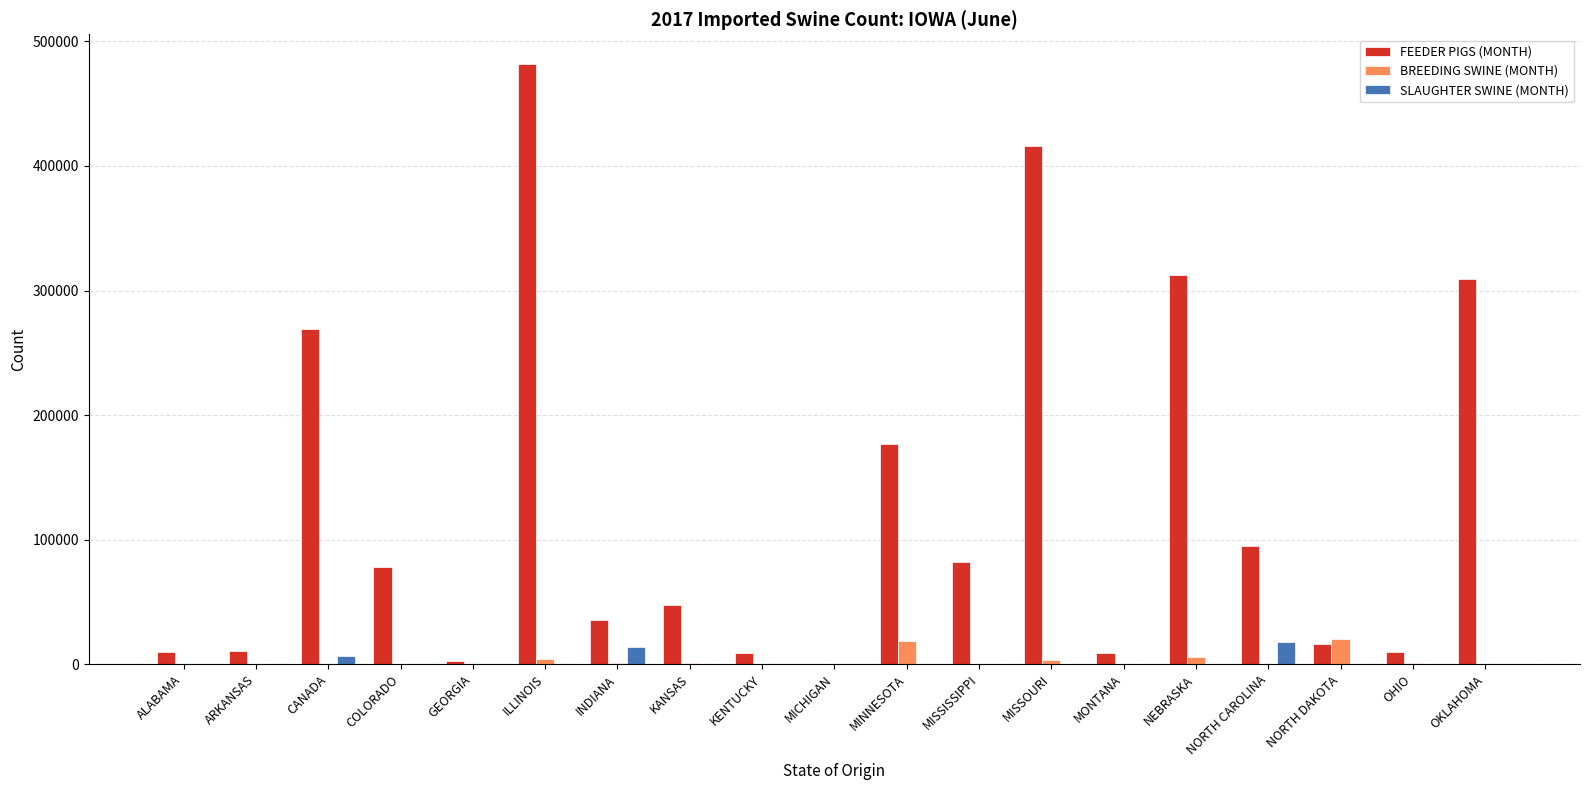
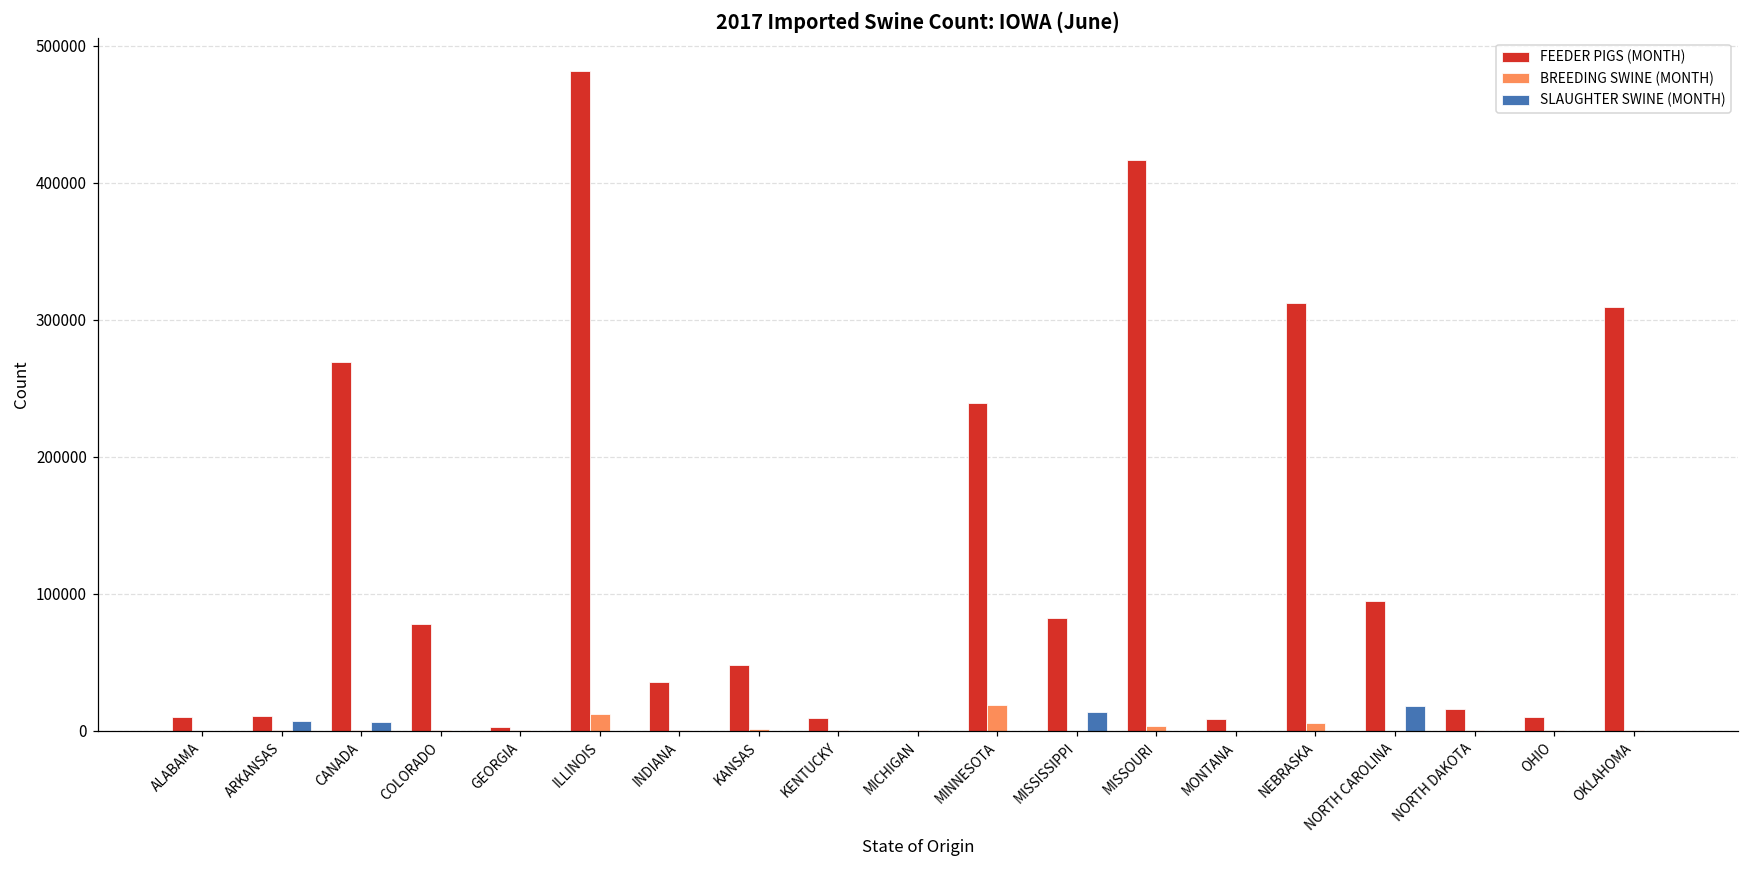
  {
    "FEEDER PIGS (MONTH)": {
      "ALABAMA": 10000,
      "ARKANSAS": 11000,
      "CANADA": 269000,
      "COLORADO": 78000,
      "GEORGIA": 3000,
      "ILLINOIS": 482000,
      "INDIANA": 36000,
      "KANSAS": 48000,
      "KENTUCKY": 9000,
      "MICHIGAN": 0,
-     "MINNESOTA": 177000,
+     "MINNESOTA": 239000,
      "MISSISSIPPI": 82000,
      "MISSOURI": 416000,
      "MONTANA": 9000,
      "NEBRASKA": 312000,
      "NORTH CAROLINA": 95000,
      "NORTH DAKOTA": 16000,
      "OHIO": 10000,
      "OKLAHOMA": 310000
    },
    "BREEDING SWINE (MONTH)": {
      "ALABAMA": 0,
-     "ILLINOIS": 4000,
+     "ILLINOIS": 12000,
      "MINNESOTA": 19000,
      "MISSISSIPPI": 0,
      "MISSOURI": 3000,
      "NEBRASKA": 6000,
      "NORTH CAROLINA": 0,
-     "NORTH DAKOTA": 20000
+     "NORTH DAKOTA": 0
    },
    "SLAUGHTER SWINE (MONTH)": {
      "ALABAMA": 0,
-     "ARKANSAS": 0,
+     "ARKANSAS": 7000,
      "CANADA": 6000,
      "COLORADO": 0,
      "GEORGIA": 0,
      "ILLINOIS": 0,
-     "INDIANA": 14000,
+     "INDIANA": 0,
      "KANSAS": 0,
      "KENTUCKY": 0,
      "MICHIGAN": 0,
      "MINNESOTA": 0,
-     "MISSISSIPPI": 0,
+     "MISSISSIPPI": 13000,
      "MISSOURI": 0,
      "MONTANA": 0,
      "NEBRASKA": 0,
      "NORTH CAROLINA": 18000,
      "NORTH DAKOTA": 0,
      "OHIO": 0,
      "OKLAHOMA": 0
    }
  }
